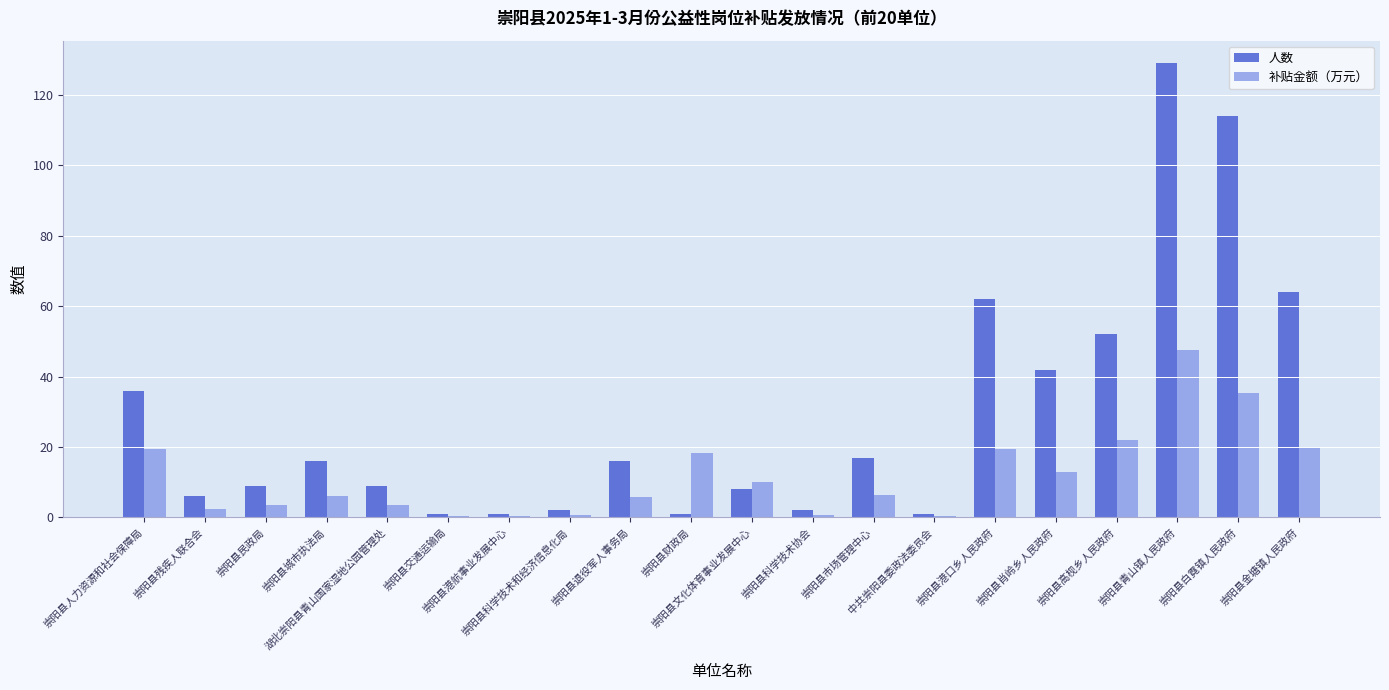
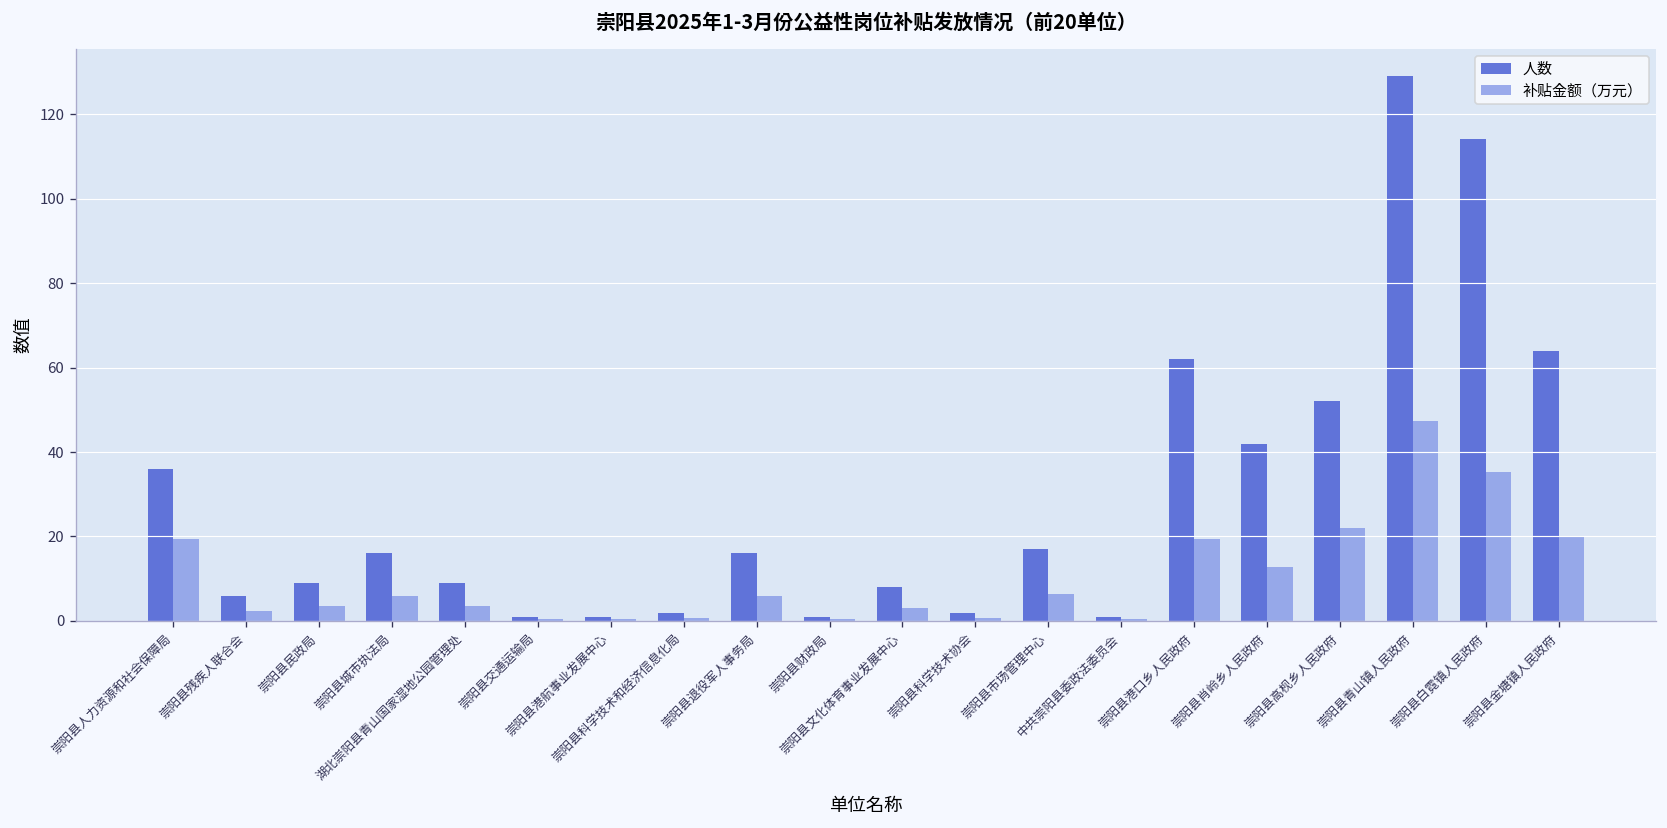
  {
    "人数": {
      "崇阳县人力资源和社会保障局": 36,
      "崇阳县残疾人联合会": 6,
      "崇阳县民政局": 9,
      "崇阳县城市执法局": 16,
      "湖北崇阳县青山国家湿地公园管理处": 9,
      "崇阳县交通运输局": 1,
      "崇阳县港航事业发展中心": 1,
      "崇阳县科学技术和经济信息化局": 2,
      "崇阳县退役军人事务局": 16,
      "崇阳县财政局": 1,
      "崇阳县文化体育事业发展中心": 8,
      "崇阳县科学技术协会": 2,
      "崇阳县市场管理中心": 17,
      "中共崇阳县委政法委员会": 1,
      "崇阳县港口乡人民政府": 62,
      "崇阳县肖岭乡人民政府": 42,
      "崇阳县高枧乡人民政府": 52,
      "崇阳县青山镇人民政府": 129,
      "崇阳县白霓镇人民政府": 114,
      "崇阳县金塘镇人民政府": 64
    },
    "补贴金额（万元）": {
      "崇阳县人力资源和社会保障局": 19,
      "崇阳县残疾人联合会": 2,
      "崇阳县民政局": 4,
      "崇阳县城市执法局": 6,
      "湖北崇阳县青山国家湿地公园管理处": 4,
      "崇阳县科学技术和经济信息化局": 1,
      "崇阳县退役军人事务局": 6,
-     "崇阳县财政局": 18,
-     "崇阳县文化体育事业发展中心": 10,
+     "崇阳县财政局": 0,
+     "崇阳县文化体育事业发展中心": 3,
      "崇阳县科学技术协会": 1,
      "崇阳县市场管理中心": 6,
      "崇阳县港口乡人民政府": 20,
      "崇阳县肖岭乡人民政府": 13,
      "崇阳县高枧乡人民政府": 22,
      "崇阳县青山镇人民政府": 47,
      "崇阳县白霓镇人民政府": 35,
      "崇阳县金塘镇人民政府": 20
    }
  }
